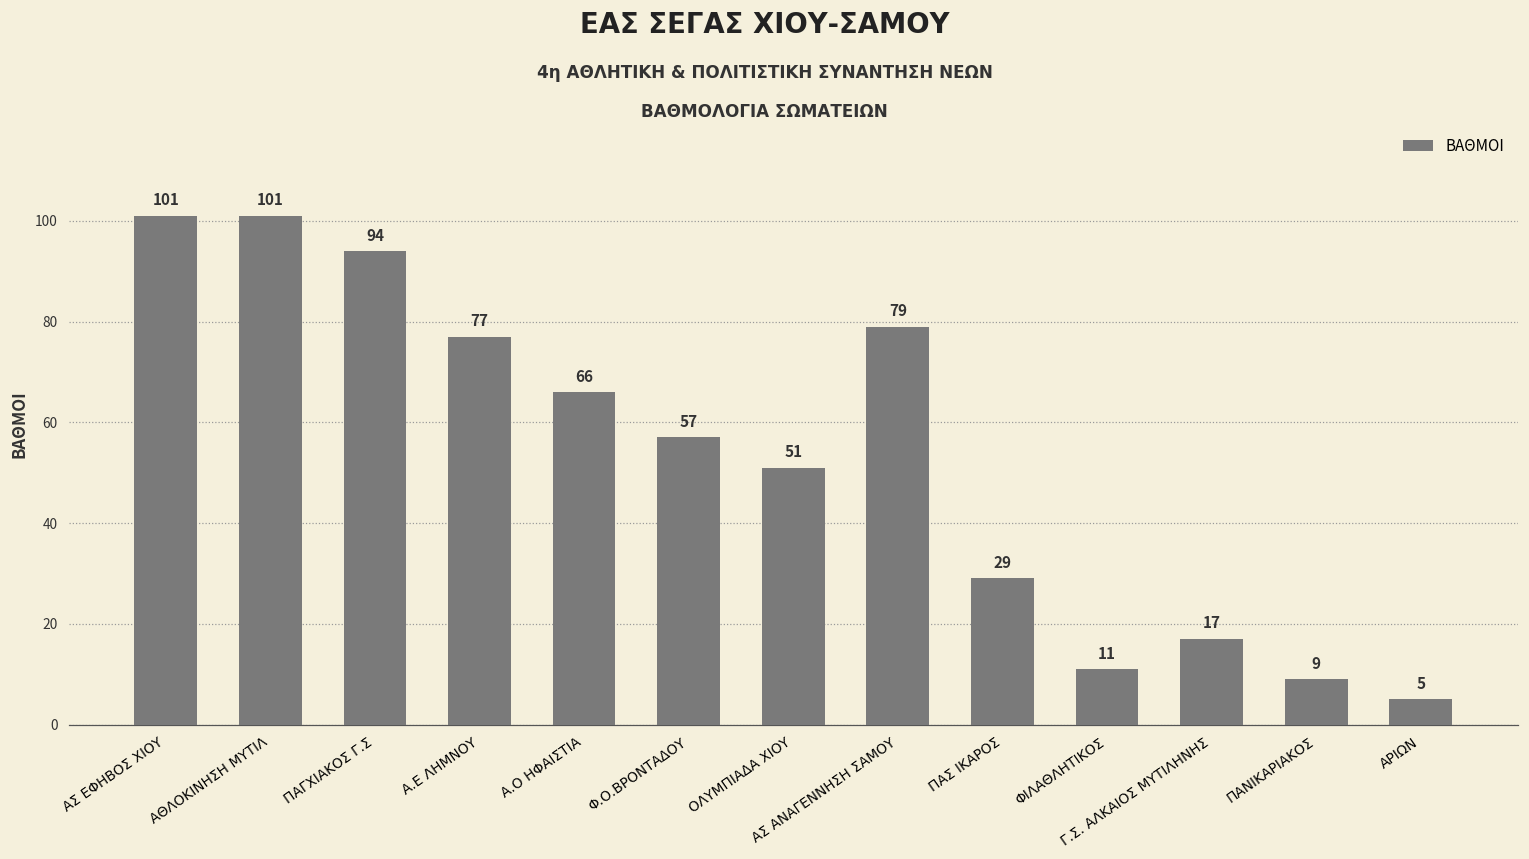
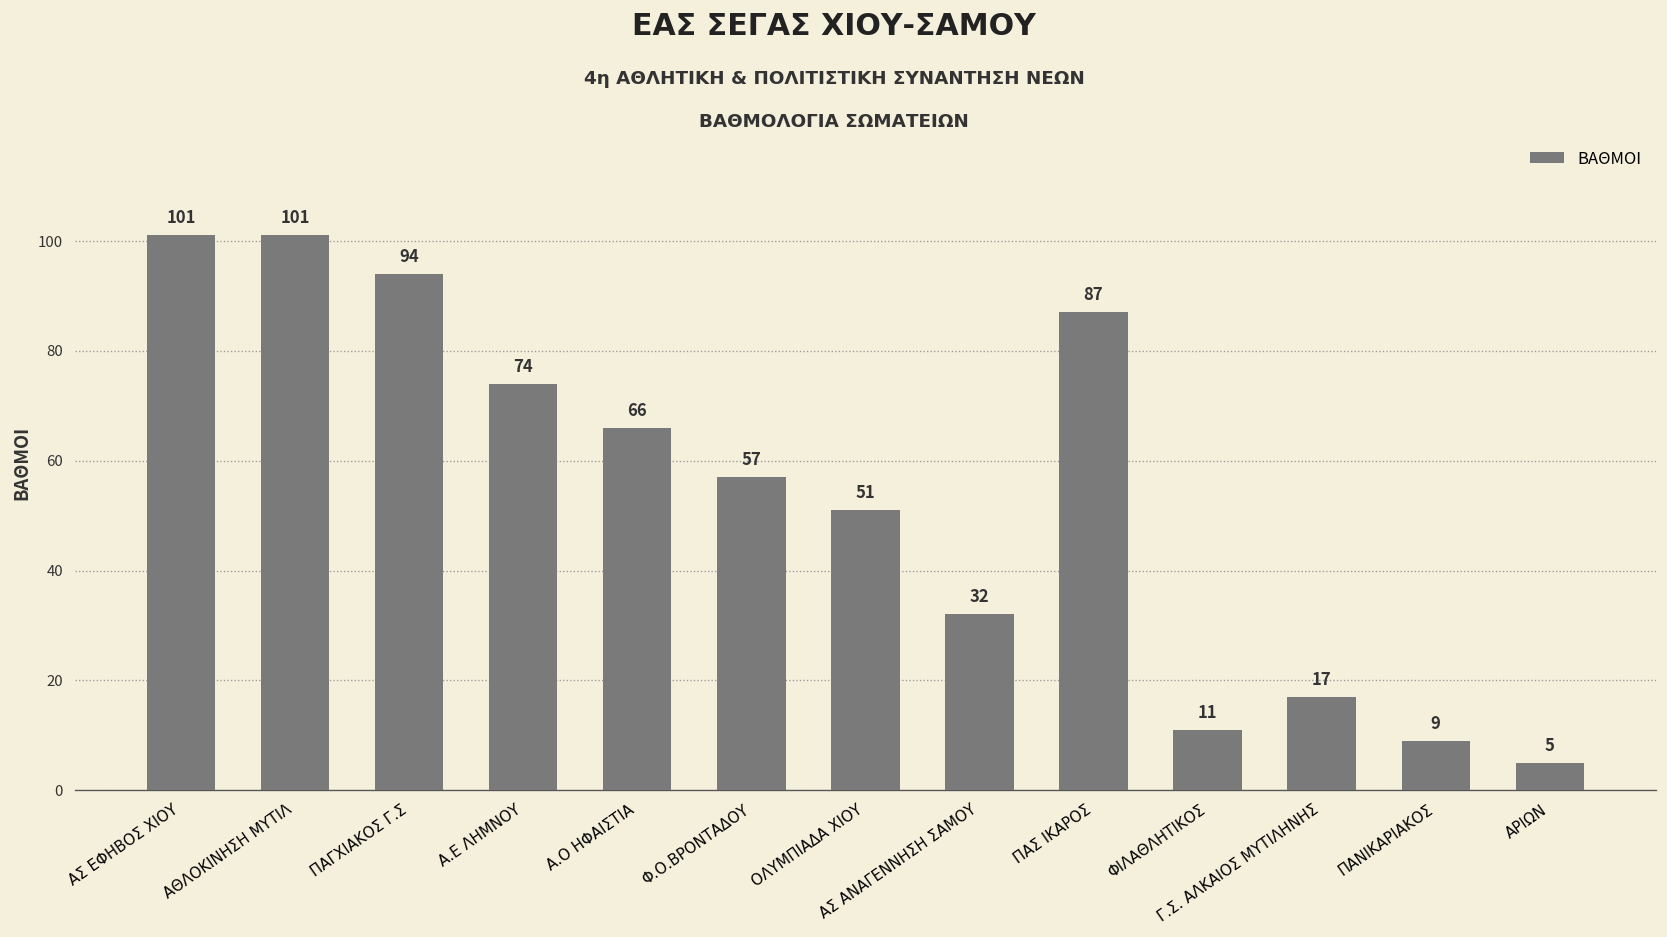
  {
    "ΑΣ ΕΦΗΒΟΣ ΧΙΟΥ": 101,
    "ΑΘΛΟΚΙΝΗΣΗ ΜΥΤΙΛ": 101,
    "ΠΑΓΧΙΑΚΟΣ Γ.Σ": 94,
-   "Α.Ε ΛΗΜΝΟΥ": 77,
+   "Α.Ε ΛΗΜΝΟΥ": 74,
    "Α.Ο ΗΦΑΙΣΤΙΑ": 66,
    "Φ.Ο.ΒΡΟΝΤΑΔΟΥ": 57,
    "ΟΛΥΜΠΙΑΔΑ ΧΙΟΥ": 51,
-   "ΑΣ ΑΝΑΓΕΝΝΗΣΗ ΣΑΜΟΥ": 79,
-   "ΠΑΣ ΙΚΑΡΟΣ": 29,
+   "ΑΣ ΑΝΑΓΕΝΝΗΣΗ ΣΑΜΟΥ": 32,
+   "ΠΑΣ ΙΚΑΡΟΣ": 87,
    "ΦΙΛΑΘΛΗΤΙΚΟΣ": 11,
    "Γ.Σ. ΑΛΚΑΙΟΣ ΜΥΤΙΛΗΝΗΣ": 17,
    "ΠΑΝΙΚΑΡΙΑΚΟΣ": 9,
    "ΑΡΙΩΝ": 5
  }
